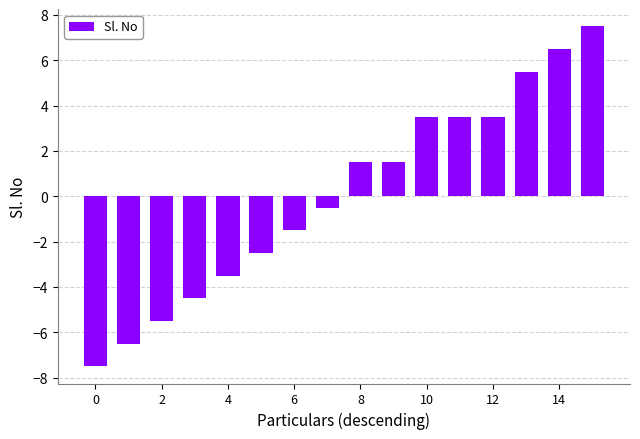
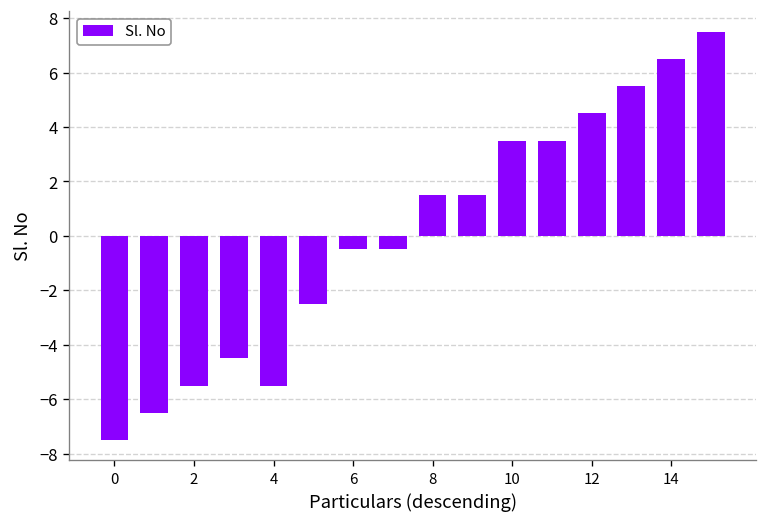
  {
    "0": -7.5,
    "2": -5.5,
-   "4": -3.5,
-   "6": -1.5,
+   "4": -5.5,
+   "6": -0.5,
    "8": 1.5,
    "10": 3.5,
-   "12": 3.5,
+   "12": 4.5,
    "14": 6.5
  }
